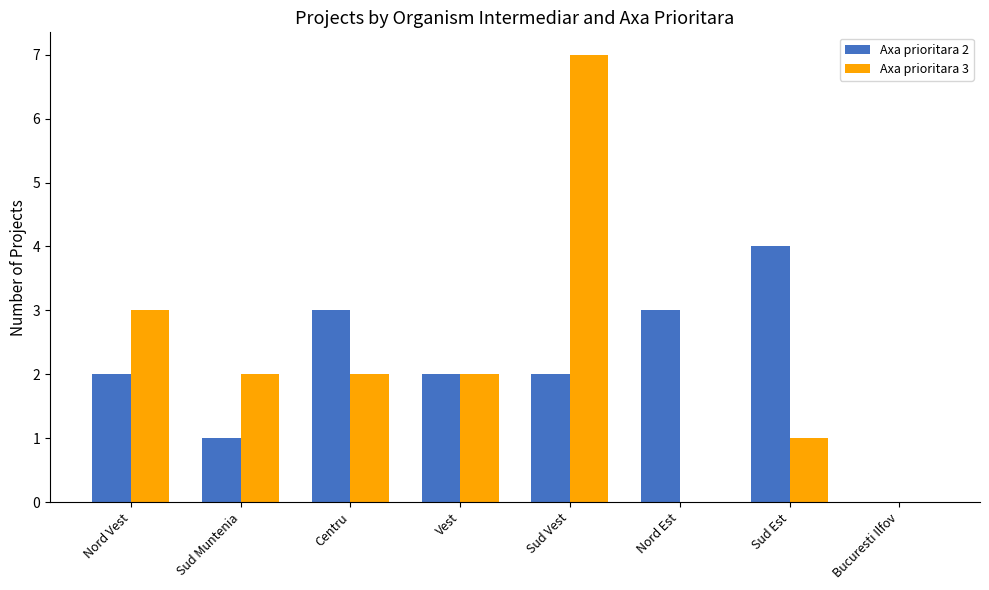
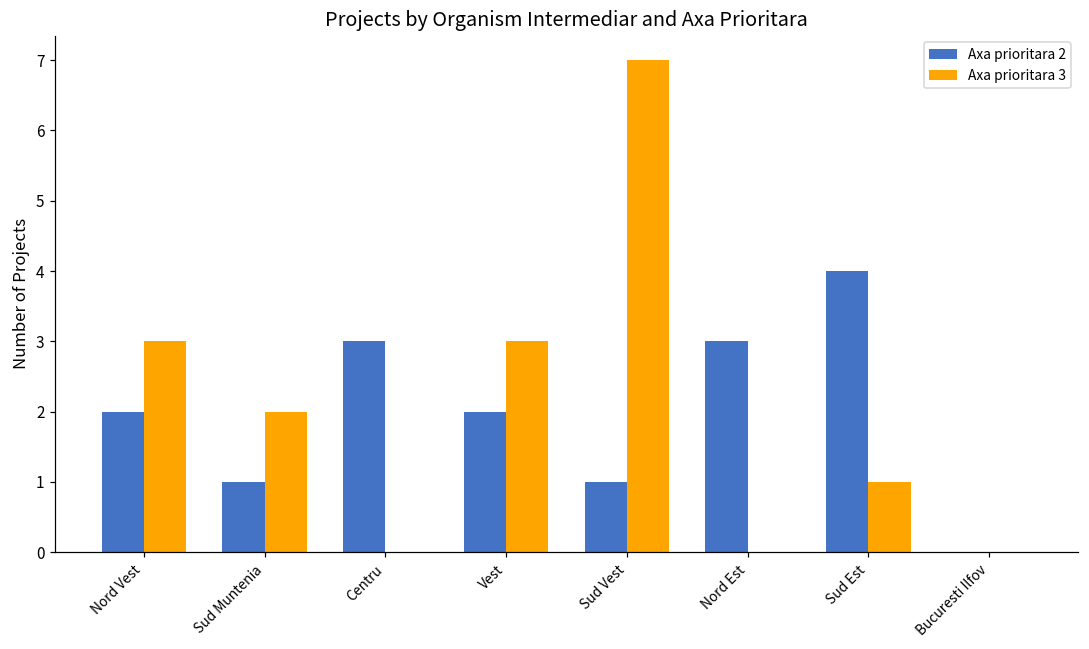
  {
    "Axa prioritara 2": {
      "Nord Vest": 2,
      "Sud Muntenia": 1,
      "Centru": 3,
      "Vest": 2,
-     "Sud Vest": 2,
+     "Sud Vest": 1,
      "Nord Est": 3,
      "Sud Est": 4,
      "Bucuresti Ilfov": 0
    },
    "Axa prioritara 3": {
      "Nord Vest": 3,
      "Sud Muntenia": 2,
-     "Centru": 2,
-     "Vest": 2,
+     "Centru": 0,
+     "Vest": 3,
      "Sud Vest": 7,
      "Nord Est": 0,
      "Sud Est": 1,
      "Bucuresti Ilfov": 0
    }
  }
